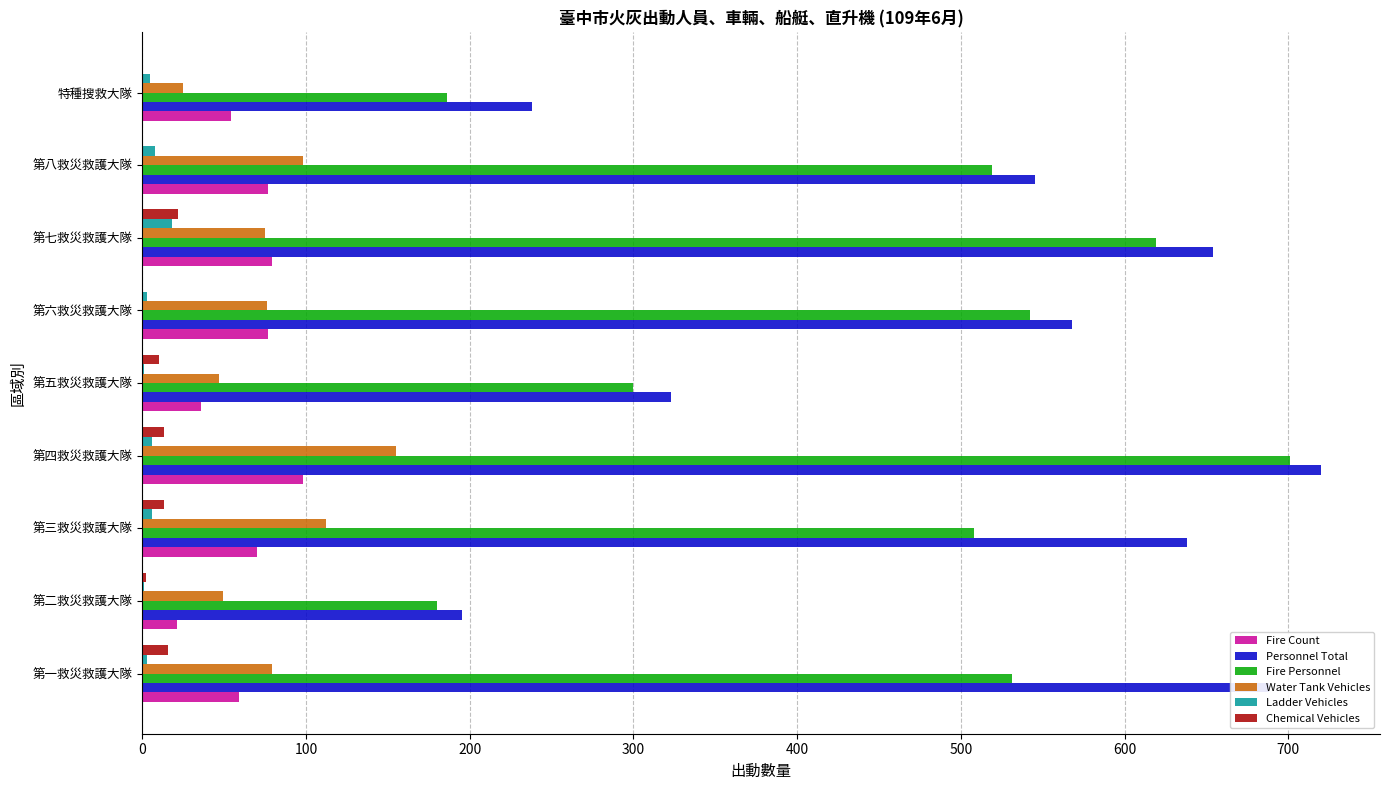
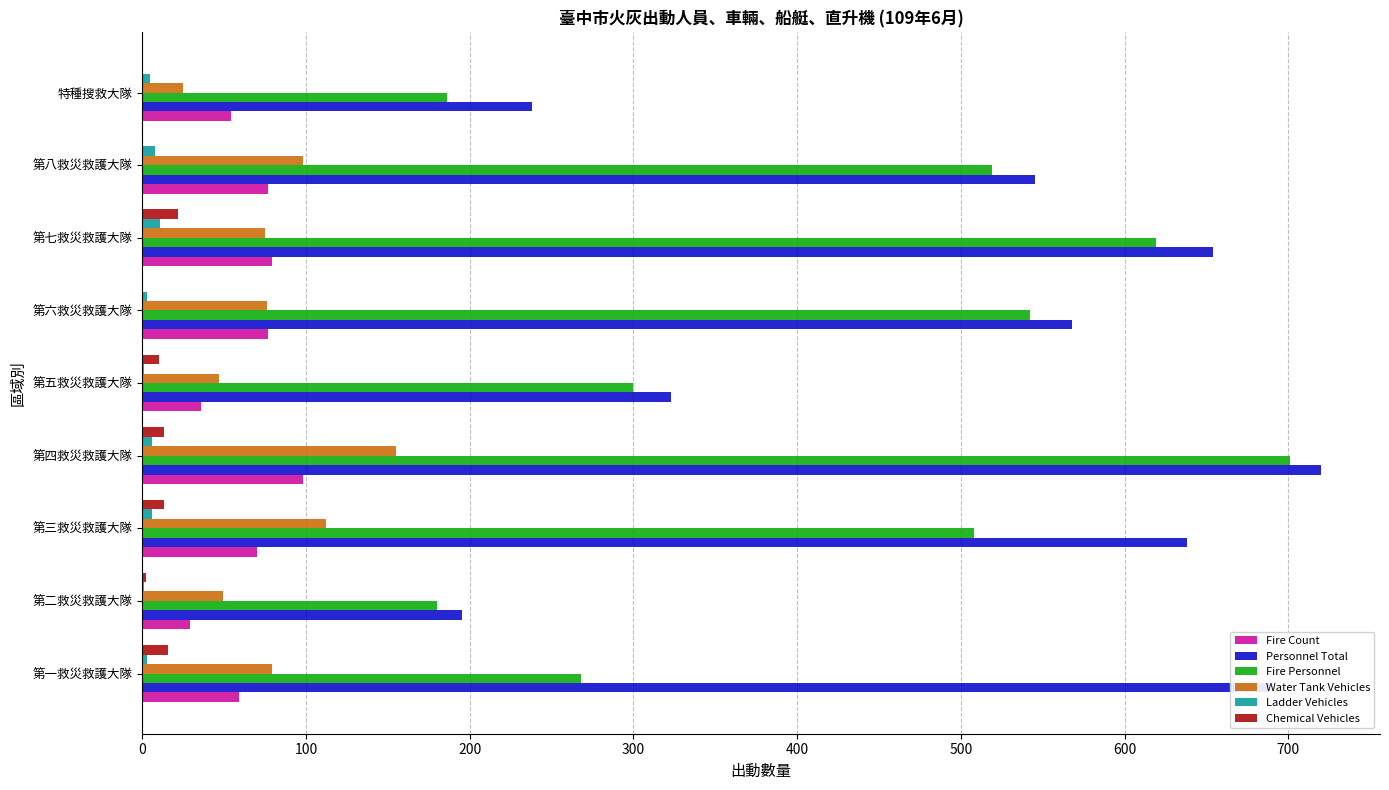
  {
    "Fire Count": {
      "特種搜救大隊": 54,
      "第八救災救護大隊": 77,
      "第七救災救護大隊": 79,
      "第六救災救護大隊": 77,
      "第五救災救護大隊": 36,
      "第四救災救護大隊": 98,
      "第三救災救護大隊": 70,
-     "第二救災救護大隊": 21,
+     "第二救災救護大隊": 29,
      "第一救災救護大隊": 59
    },
    "Personnel Total": {
      "特種搜救大隊": 238,
      "第八救災救護大隊": 545,
      "第七救災救護大隊": 654,
      "第六救災救護大隊": 568,
      "第五救災救護大隊": 323,
      "第四救災救護大隊": 720,
      "第三救災救護大隊": 638,
      "第二救災救護大隊": 195
    },
    "Fire Personnel": {
      "特種搜救大隊": 186,
      "第八救災救護大隊": 519,
      "第七救災救護大隊": 619,
      "第六救災救護大隊": 542,
      "第五救災救護大隊": 300,
      "第四救災救護大隊": 701,
      "第三救災救護大隊": 508,
      "第二救災救護大隊": 180,
-     "第一救災救護大隊": 531
+     "第一救災救護大隊": 268
    },
    "Water Tank Vehicles": {
      "特種搜救大隊": 25,
      "第八救災救護大隊": 98,
      "第七救災救護大隊": 75,
      "第六救災救護大隊": 76,
      "第五救災救護大隊": 47,
      "第四救災救護大隊": 155,
      "第三救災救護大隊": 112,
      "第二救災救護大隊": 49,
      "第一救災救護大隊": 79
    },
    "Ladder Vehicles": {
      "特種搜救大隊": 5,
      "第八救災救護大隊": 8,
-     "第七救災救護大隊": 18,
+     "第七救災救護大隊": 11,
      "第六救災救護大隊": 3,
      "第四救災救護大隊": 6,
      "第三救災救護大隊": 6,
      "第一救災救護大隊": 3
    },
    "Chemical Vehicles": {
      "特種搜救大隊": 0,
      "第八救災救護大隊": 0,
      "第七救災救護大隊": 22,
      "第六救災救護大隊": 0,
      "第五救災救護大隊": 10,
      "第四救災救護大隊": 13,
      "第三救災救護大隊": 13,
      "第二救災救護大隊": 2,
      "第一救災救護大隊": 16
    }
  }
